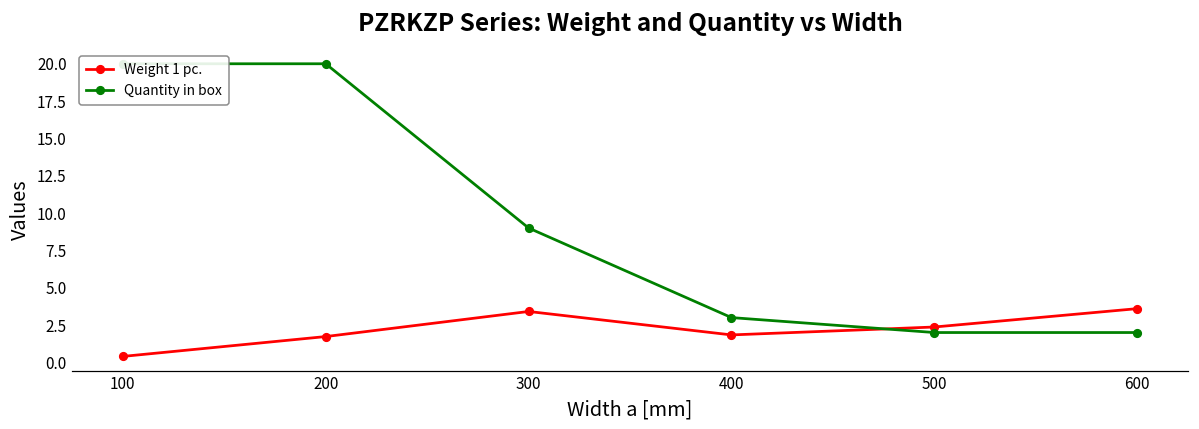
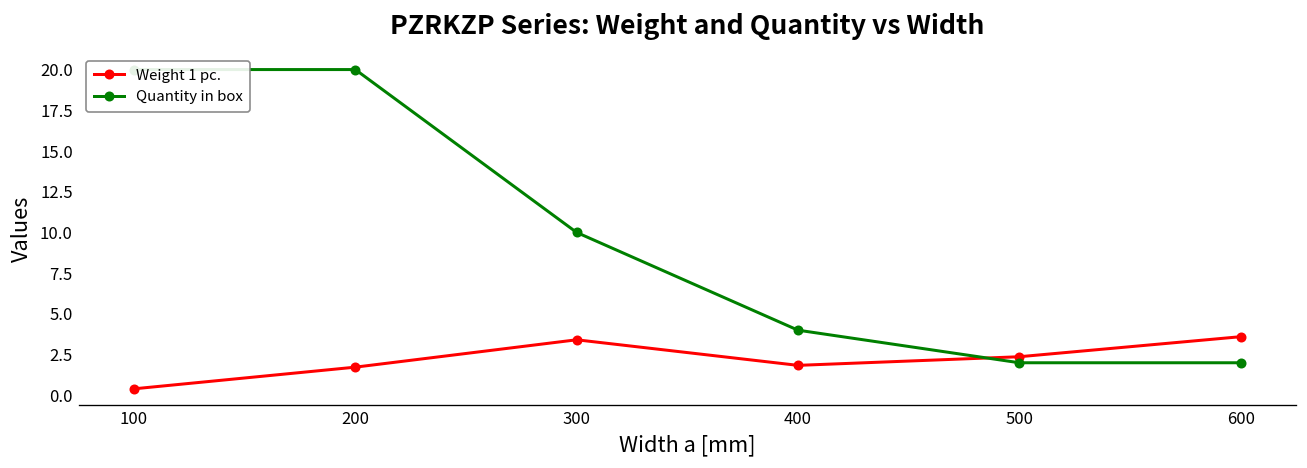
  {
    "Weight 1 pc.": {
      "100": 0.4,
      "200": 1.7,
      "300": 3.4,
      "400": 2,
      "500": 2.4,
      "600": 3.6
    },
    "Quantity in box": {
      "200": 20,
-     "300": 9,
-     "400": 3,
+     "300": 10,
+     "400": 4,
      "500": 2,
      "600": 2
    }
  }
